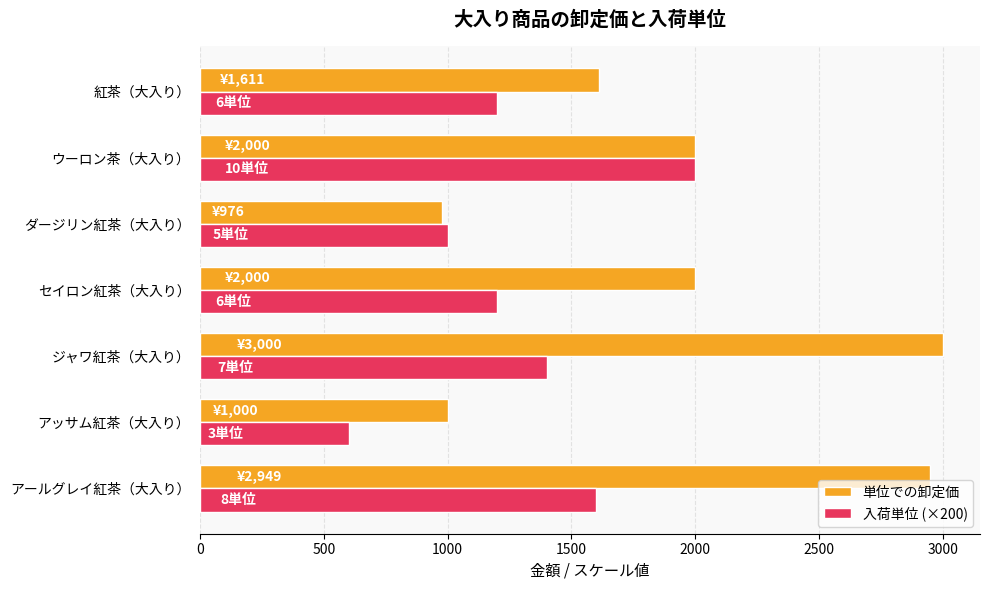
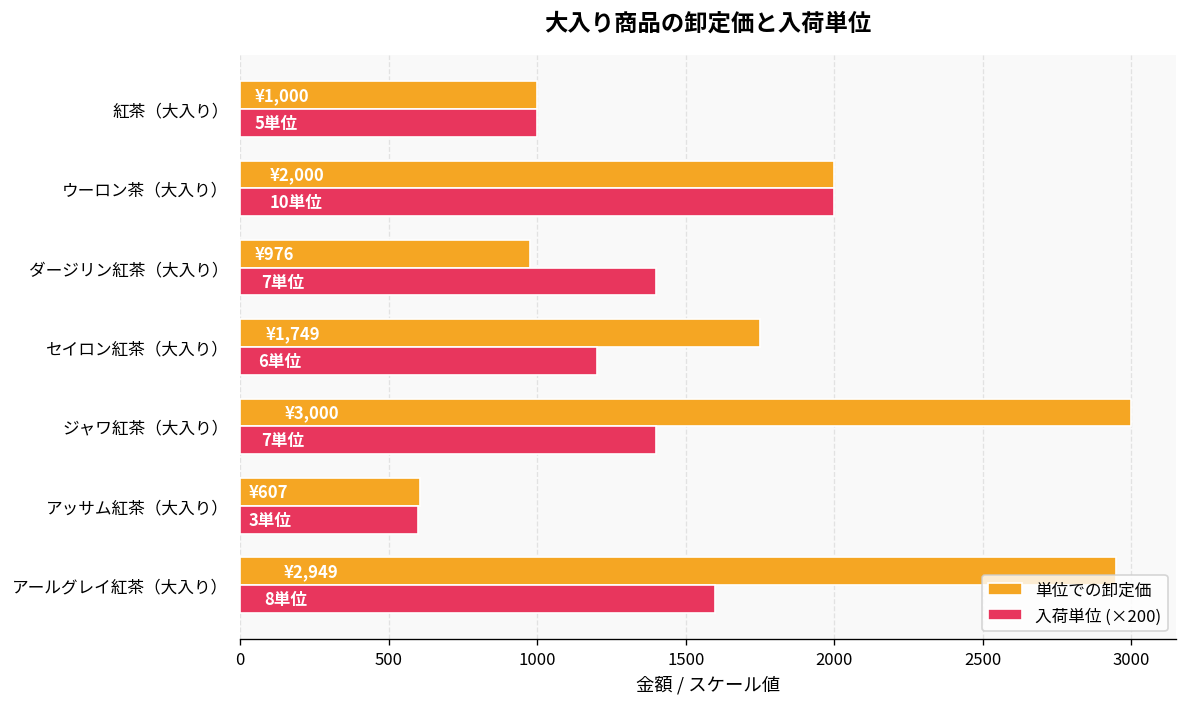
  {
    "単位での卸定価": {
-     "紅茶（大入り）": "¥1,611",
+     "紅茶（大入り）": "¥1,000",
      "ウーロン茶（大入り）": "¥2,000",
      "ダージリン紅茶（大入り）": "¥976",
-     "セイロン紅茶（大入り）": "¥2,000",
+     "セイロン紅茶（大入り）": "¥1,749",
      "ジャワ紅茶（大入り）": "¥3,000",
-     "アッサム紅茶（大入り）": "¥1,000",
+     "アッサム紅茶（大入り）": "¥607",
      "アールグレイ紅茶（大入り）": "¥2,949"
    },
    "入荷単位 (×200)": {
-     "紅茶（大入り）": "6",
-     "ダージリン紅茶（大入り）": "5"
+     "紅茶（大入り）": "5",
+     "ダージリン紅茶（大入り）": "7"
    }
  }
